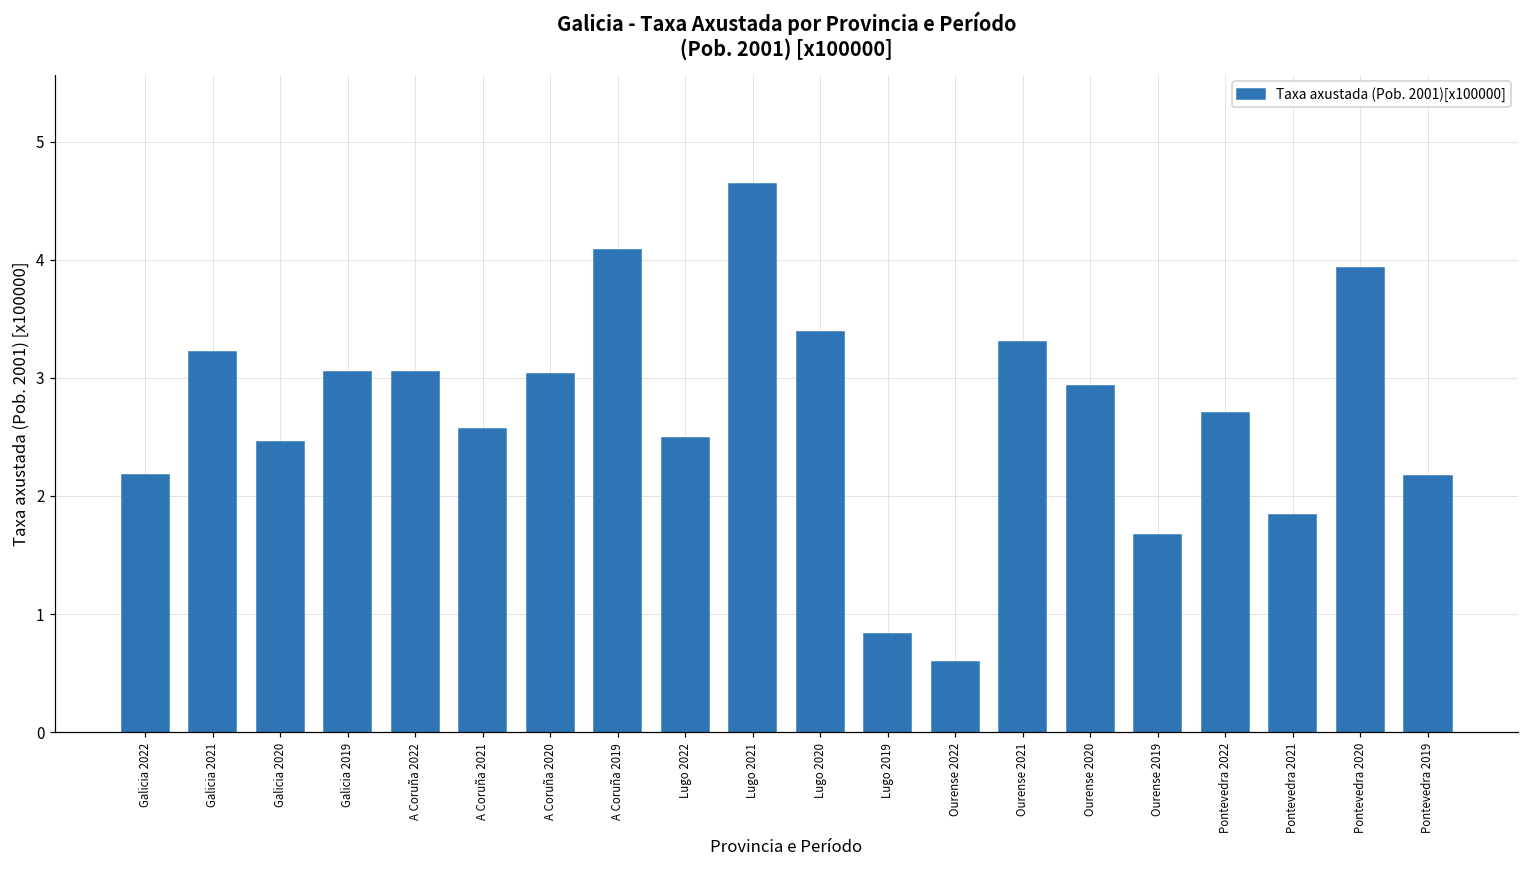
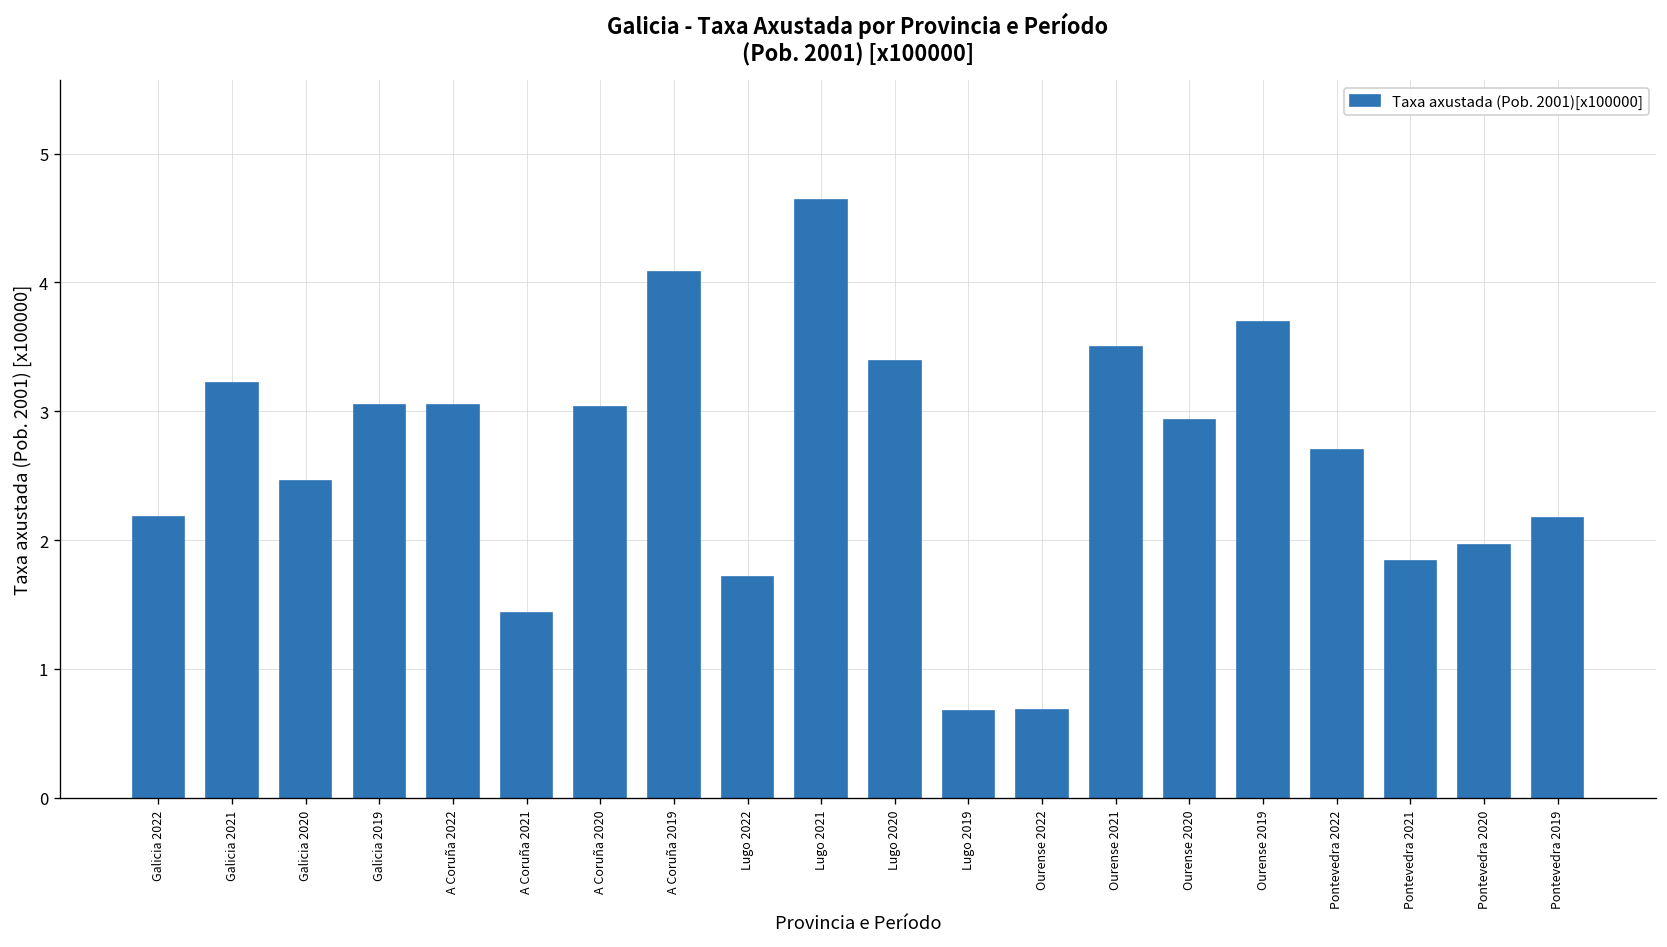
  {
    "Galicia 2022": 2.18,
    "Galicia 2021": 3.22,
    "Galicia 2020": 2.46,
    "Galicia 2019": 3.05,
    "A Coruña 2022": 3.05,
-   "A Coruña 2021": 2.57,
+   "A Coruña 2021": 1.43,
    "A Coruña 2020": 3.03,
    "A Coruña 2019": 4.08,
-   "Lugo 2022": 2.49,
+   "Lugo 2022": 1.71,
    "Lugo 2021": 4.64,
    "Lugo 2020": 3.39,
-   "Lugo 2019": 0.83,
-   "Ourense 2022": 0.59,
-   "Ourense 2021": 3.3,
+   "Lugo 2019": 0.67,
+   "Ourense 2022": 0.68,
+   "Ourense 2021": 3.5,
    "Ourense 2020": 2.93,
-   "Ourense 2019": 1.67,
+   "Ourense 2019": 3.69,
    "Pontevedra 2022": 2.70,
    "Pontevedra 2021": 1.84,
-   "Pontevedra 2020": 3.93,
+   "Pontevedra 2020": 1.96,
    "Pontevedra 2019": 2.17
  }
